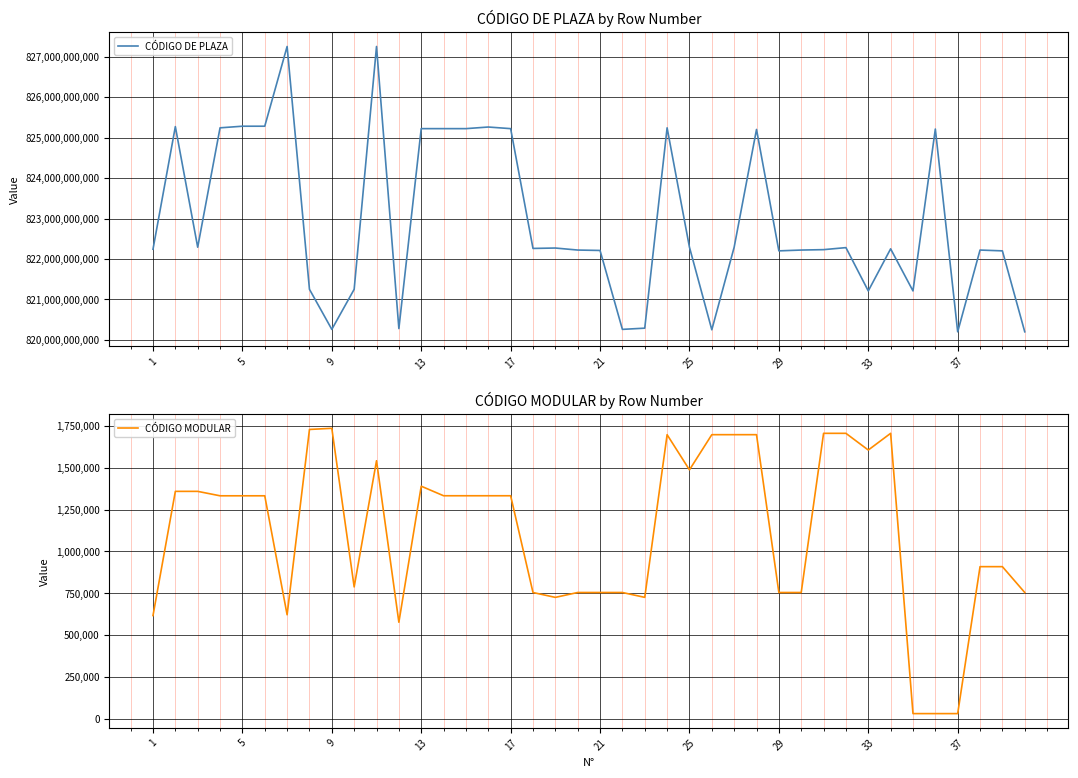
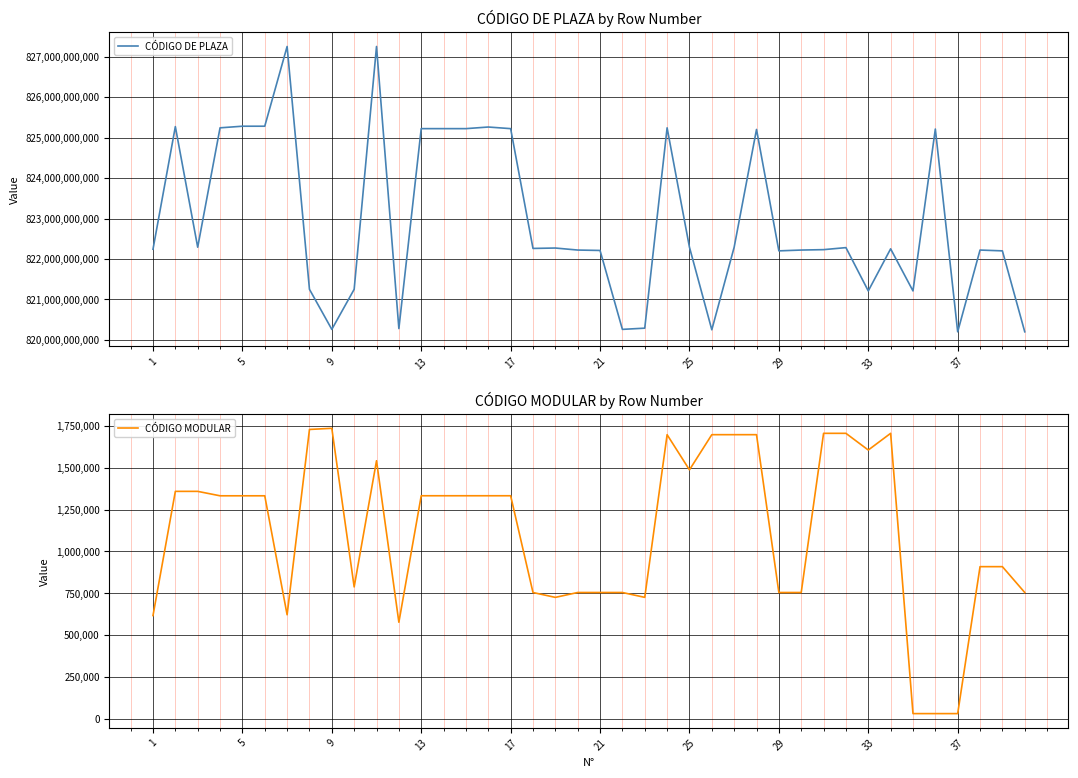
  {
    "CÓDIGO DE PLAZA by Row Number": {
      "1": "822,200,000,000",
      "5": "825,300,000,000",
      "9": "820,300,000,000",
      "13": "825,200,000,000",
      "17": "825,200,000,000",
      "21": "822,200,000,000",
      "25": "822,300,000,000",
      "29": "822,200,000,000",
      "33": "821,200,000,000",
      "37": "820,200,000,000"
    },
    "CÓDIGO MODULAR by Row Number": {
      "1": "620,000",
      "5": "1,330,000",
      "9": "1,740,000",
-     "13": "1,390,000",
+     "13": "1,330,000",
      "17": "1,330,000",
      "21": "750,000",
      "25": "1,490,000",
      "29": "750,000",
      "33": "1,610,000",
      "37": "30,000"
    }
  }
